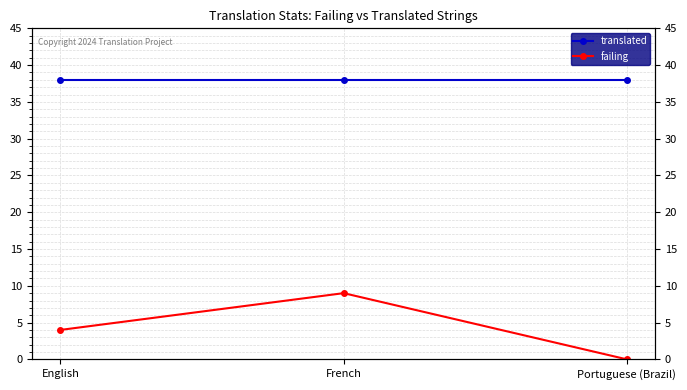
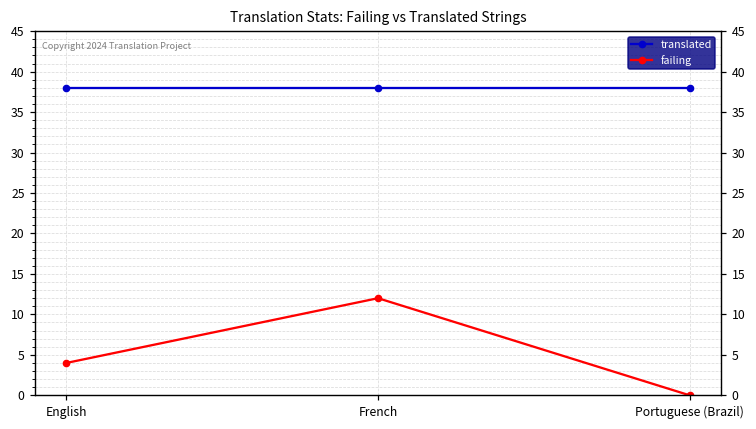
  {
    "translated": {
      "English": 38,
      "French": 38,
      "Portuguese (Brazil)": 38
    },
    "failing": {
      "English": 4,
-     "French": 9,
+     "French": 12,
      "Portuguese (Brazil)": 0
    }
  }
